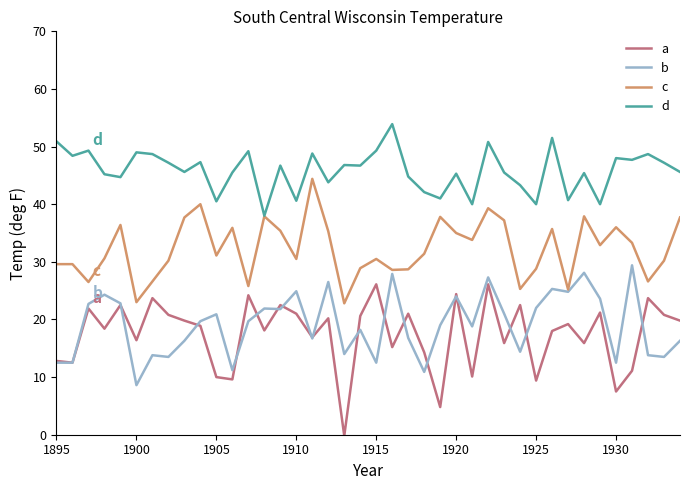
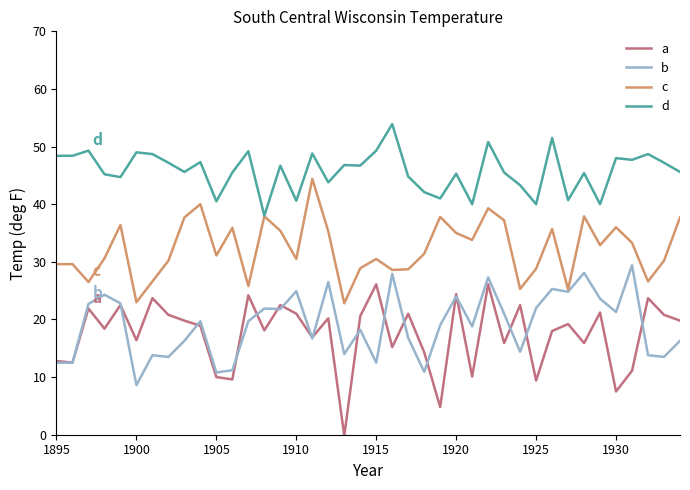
  {
    "b": {
      "1900": 9,
-     "1905": 21,
+     "1905": 11,
      "1910": 25,
      "1915": 13,
      "1925": 22,
-     "1930": 13
+     "1930": 21
    },
    "d": {
-     "1895": 51,
+     "1895": 48,
      "1900": 49,
      "1905": 41,
      "1910": 41,
      "1915": 49,
      "1920": 45,
      "1925": 40,
      "1930": 48
    }
  }
